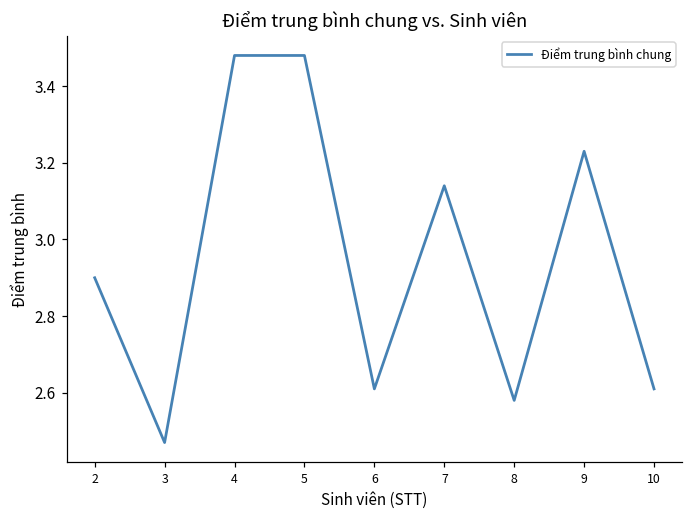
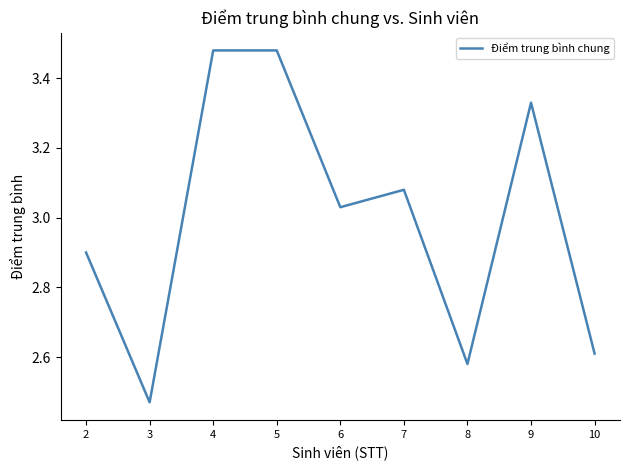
  {
    "2": 2.90,
    "3": 2.47,
    "4": 3.48,
    "5": 3.48,
-   "6": 2.61,
-   "7": 3.14,
+   "6": 3.03,
+   "7": 3.08,
    "8": 2.58,
-   "9": 3.23,
+   "9": 3.33,
    "10": 2.61
  }
